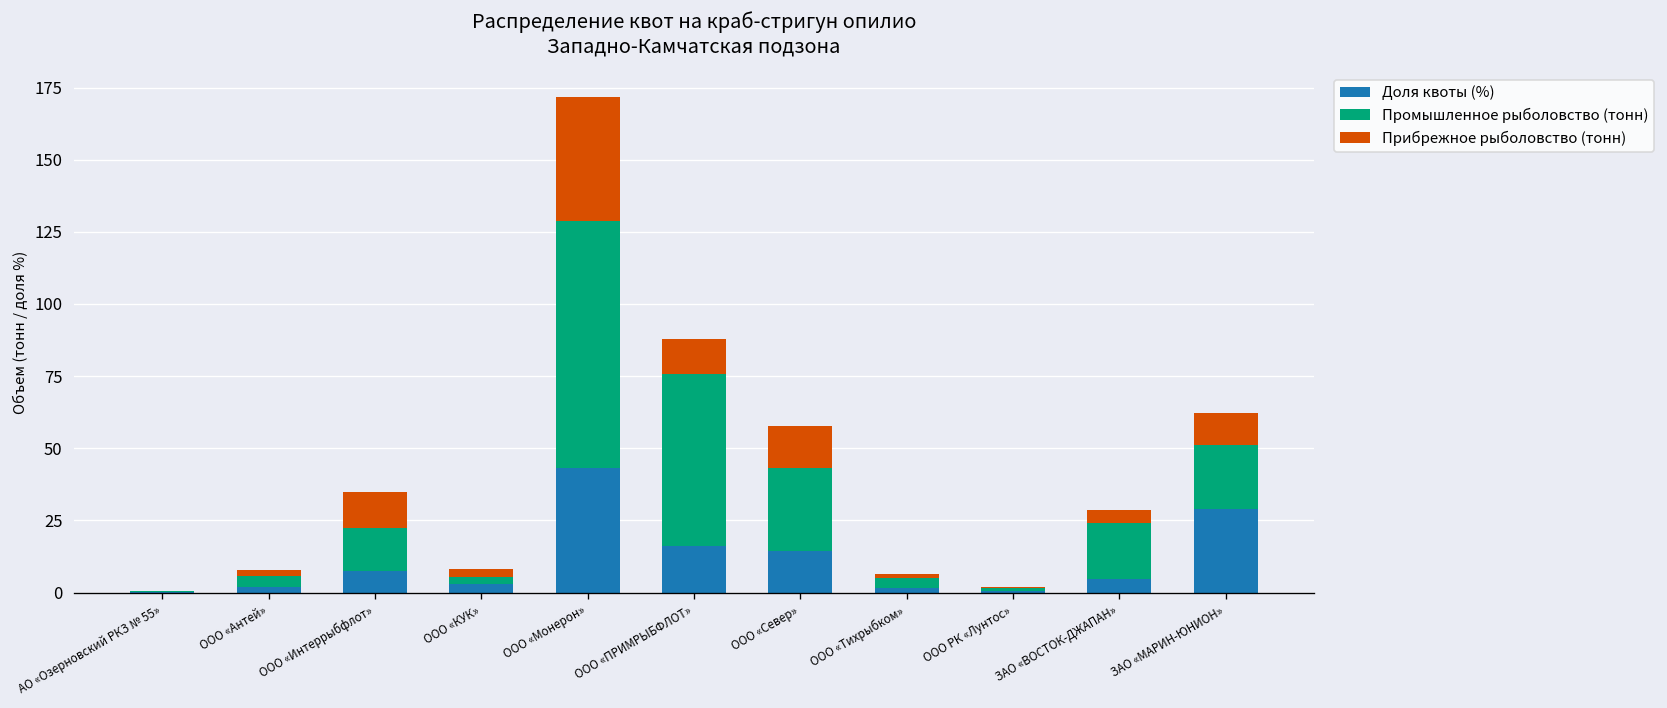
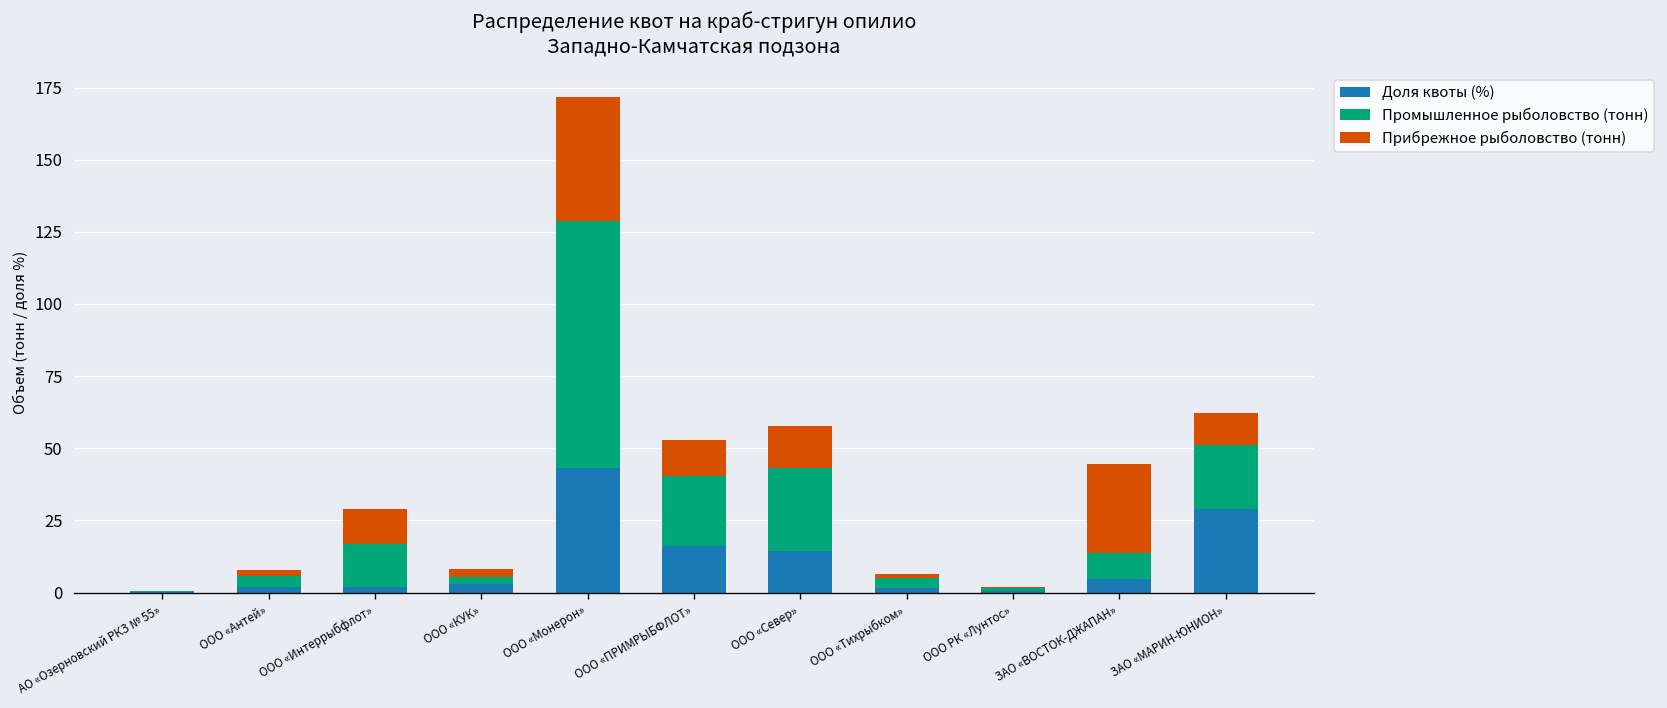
  {
    "Доля квоты (%)": {
      "ООО «Антей»": 2,
-     "ООО «Интеррыбфлот»": 7,
+     "ООО «Интеррыбфлот»": 2,
      "ООО «КУК»": 3,
      "ООО «Монерон»": 43,
      "ООО «ПРИМРЫБФЛОТ»": 16,
      "ООО «Север»": 14,
      "ООО «Тихрыбком»": 2,
      "ЗАО «ВОСТОК-ДЖАПАН»": 5,
      "ЗАО «МАРИН-ЮНИОН»": 29
    },
    "Промышленное рыболовство (тонн)": {
      "ООО «Антей»": 4,
      "ООО «Интеррыбфлот»": 15,
      "ООО «КУК»": 2,
      "ООО «Монерон»": 86,
-     "ООО «ПРИМРЫБФЛОТ»": 60,
+     "ООО «ПРИМРЫБФЛОТ»": 24,
      "ООО «Север»": 29,
      "ООО «Тихрыбком»": 3,
-     "ЗАО «ВОСТОК-ДЖАПАН»": 19,
+     "ЗАО «ВОСТОК-ДЖАПАН»": 9,
      "ЗАО «МАРИН-ЮНИОН»": 22
    },
    "Прибрежное рыболовство (тонн)": {
      "ООО «Антей»": 2,
      "ООО «Интеррыбфлот»": 12,
      "ООО «КУК»": 3,
      "ООО «Монерон»": 43,
      "ООО «ПРИМРЫБФЛОТ»": 12,
      "ООО «Север»": 14,
      "ООО «Тихрыбком»": 2,
-     "ЗАО «ВОСТОК-ДЖАПАН»": 5,
+     "ЗАО «ВОСТОК-ДЖАПАН»": 31,
      "ЗАО «МАРИН-ЮНИОН»": 11
    }
  }
